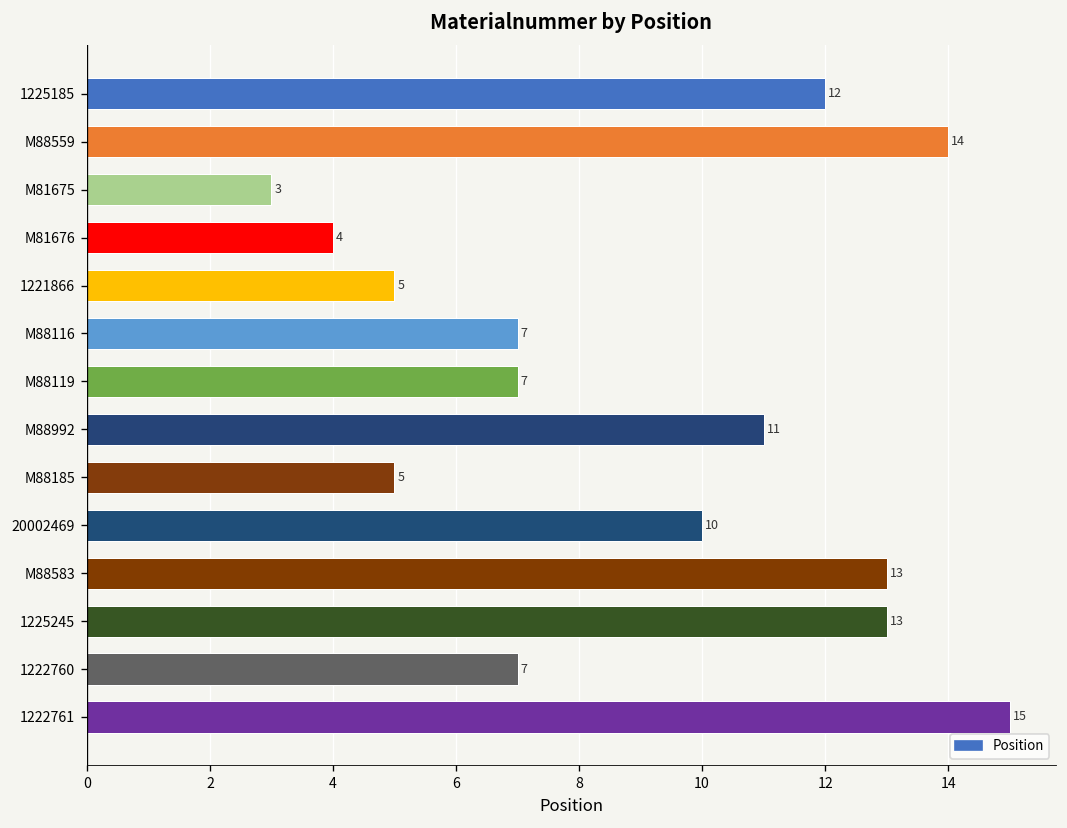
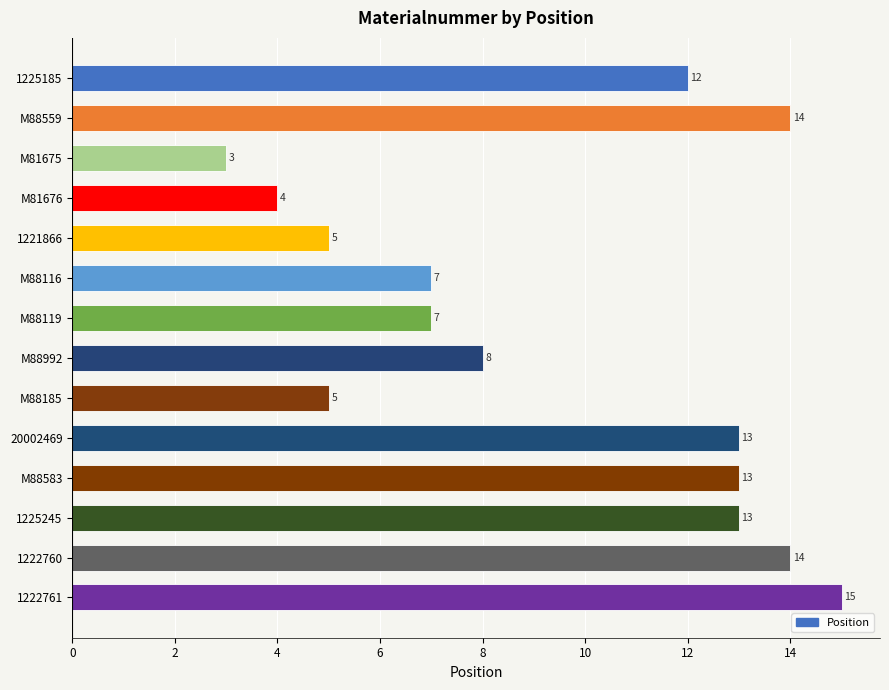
  {
    "1225185": 12,
    "M88559": 14,
    "M81675": 3,
    "M81676": 4,
    "1221866": 5,
    "M88116": 7,
    "M88119": 7,
-   "M88992": 11,
+   "M88992": 8,
    "M88185": 5,
-   "20002469": 10,
+   "20002469": 13,
    "M88583": 13,
    "1225245": 13,
-   "1222760": 7,
+   "1222760": 14,
    "1222761": 15
  }
